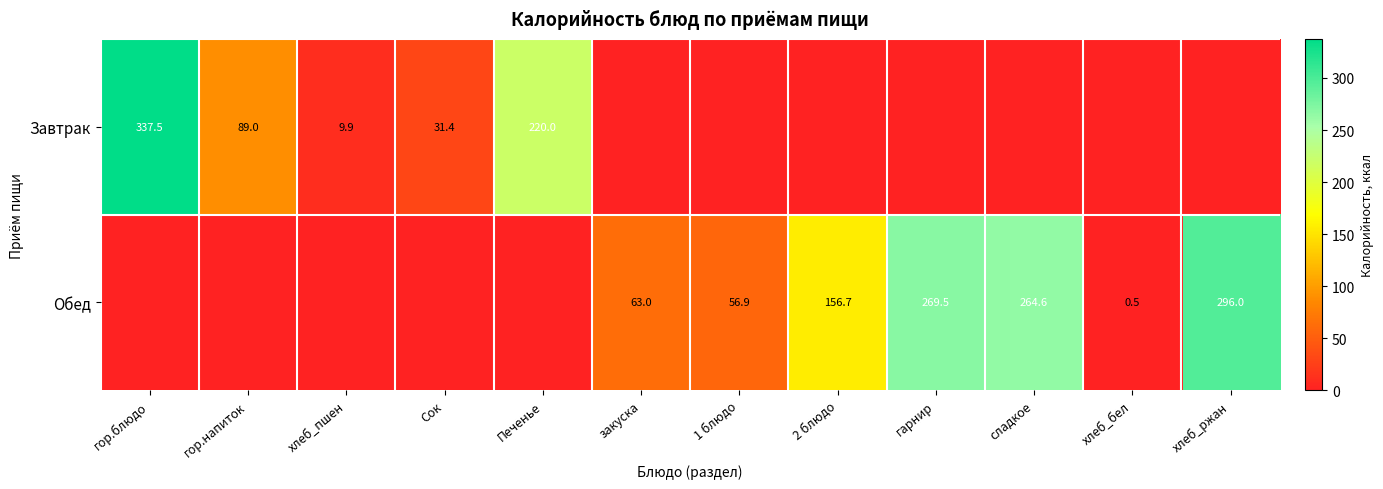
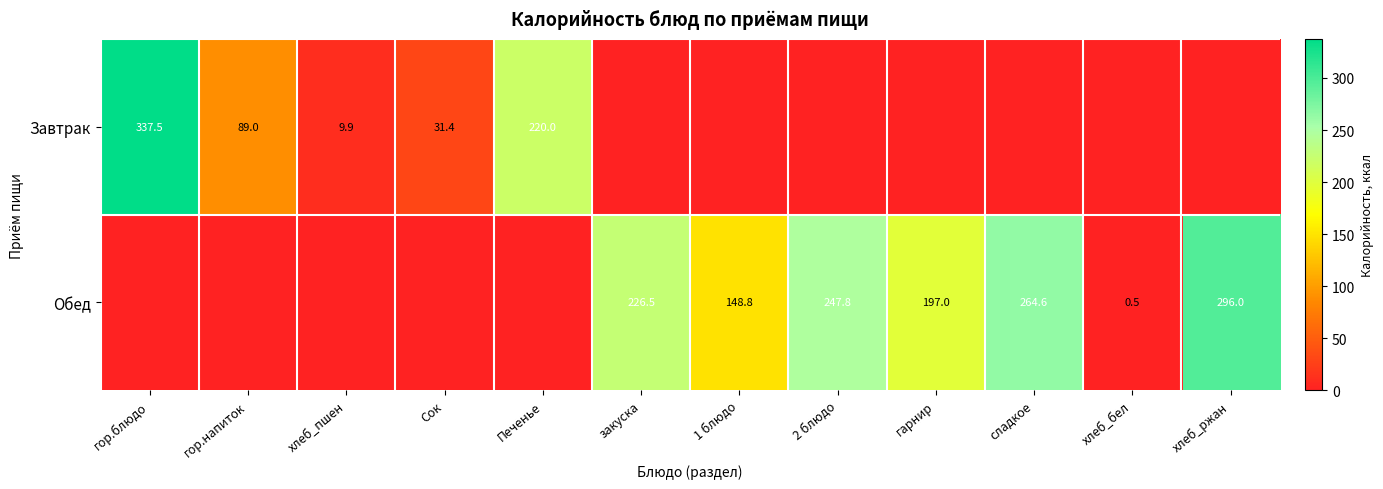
  {
    "Завтрак": {
      "гор.блюдо": 337.5,
      "гор.напиток": 89.0,
      "хлеб_пшен": 9.9,
      "Сок": 31.4,
      "Печенье": 220.0
    },
    "Обед": {
-     "закуска": 63.0,
-     "1 блюдо": 56.9,
-     "2 блюдо": 156.7,
-     "гарнир": 269.5,
+     "закуска": 226.5,
+     "1 блюдо": 148.8,
+     "2 блюдо": 247.8,
+     "гарнир": 197.0,
      "сладкое": 264.6,
      "хлеб_бел": 0.5,
      "хлеб_ржан": 296.0
    }
  }
